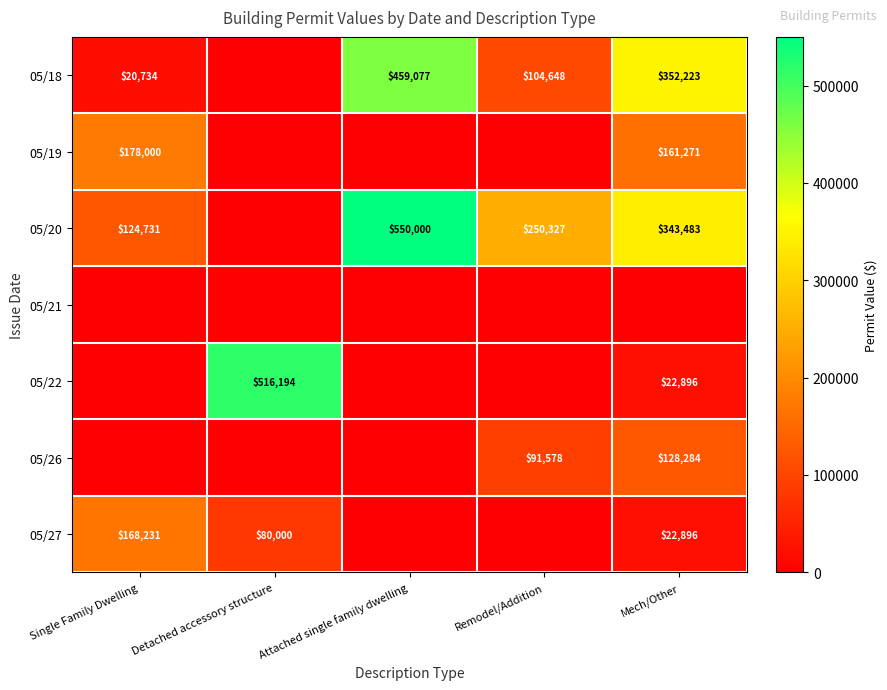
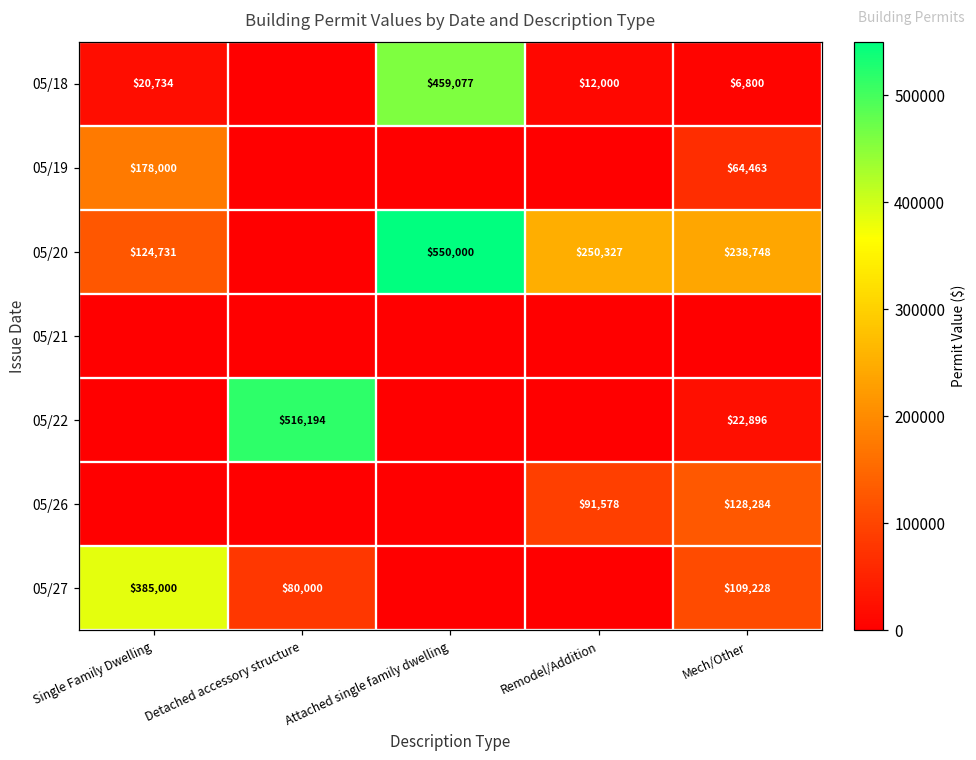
  {
    "05/18": {
      "Single Family Dwelling": "$20,734",
      "Attached single family dwelling": "$459,077",
-     "Remodel/Addition": "$104,648",
-     "Mech/Other": "$352,223"
+     "Remodel/Addition": "$12,000",
+     "Mech/Other": "$6,800"
    },
    "05/19": {
      "Single Family Dwelling": "$178,000",
-     "Mech/Other": "$161,271"
+     "Mech/Other": "$64,463"
    },
    "05/20": {
      "Single Family Dwelling": "$124,731",
      "Attached single family dwelling": "$550,000",
      "Remodel/Addition": "$250,327",
-     "Mech/Other": "$343,483"
+     "Mech/Other": "$238,748"
    },
    "05/22": {
      "Detached accessory structure": "$516,194",
      "Mech/Other": "$22,896"
    },
    "05/26": {
      "Remodel/Addition": "$91,578",
      "Mech/Other": "$128,284"
    },
    "05/27": {
-     "Single Family Dwelling": "$168,231",
+     "Single Family Dwelling": "$385,000",
      "Detached accessory structure": "$80,000",
-     "Mech/Other": "$22,896"
+     "Mech/Other": "$109,228"
    }
  }
